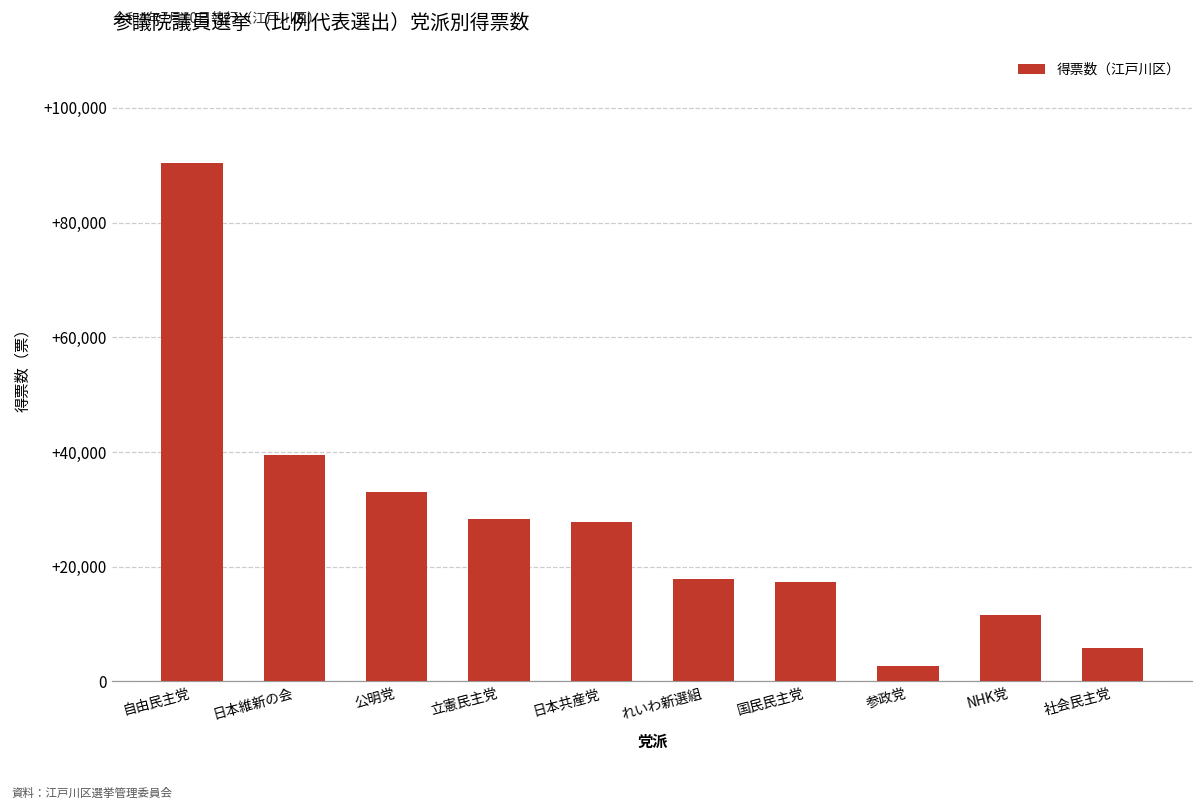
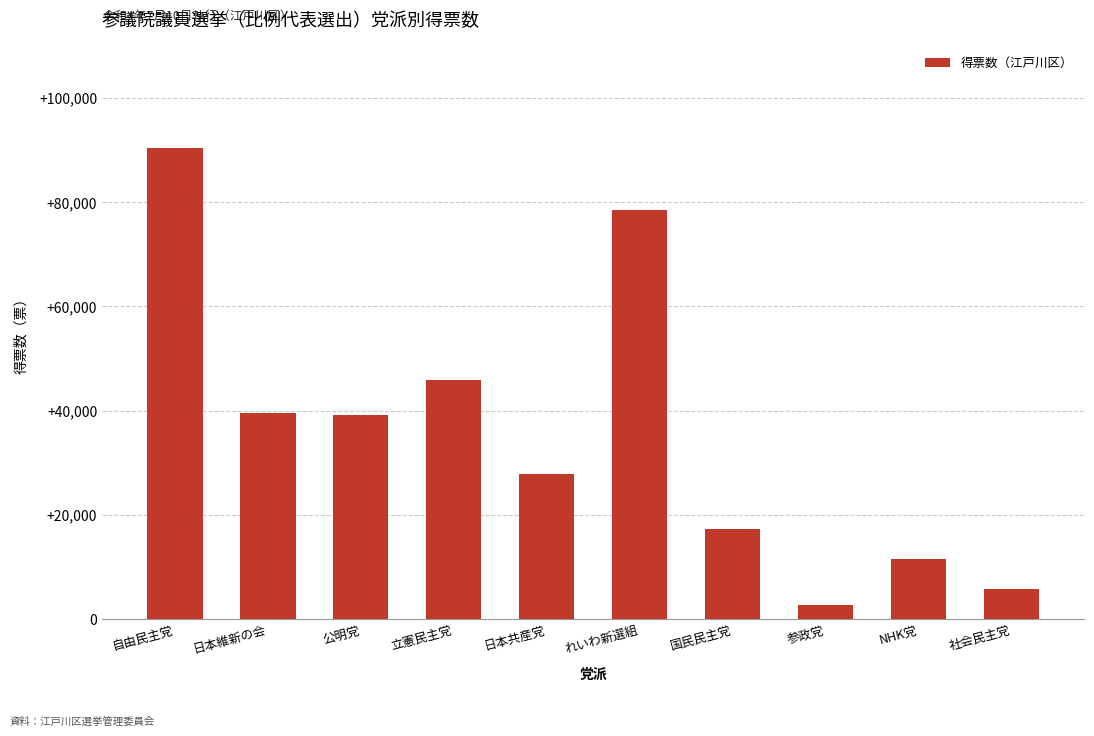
  {
    "自由民主党": "+90,000",
    "日本維新の会": "+39,000",
-   "公明党": "+33,000",
-   "立憲民主党": "+28,000",
+   "公明党": "+39,000",
+   "立憲民主党": "+46,000",
    "日本共産党": "+28,000",
-   "れいわ新選組": "+18,000",
+   "れいわ新選組": "+79,000",
    "国民民主党": "+17,000",
    "参政党": "+3,000",
    "NHK党": "+12,000",
    "社会民主党": "+6,000"
  }
